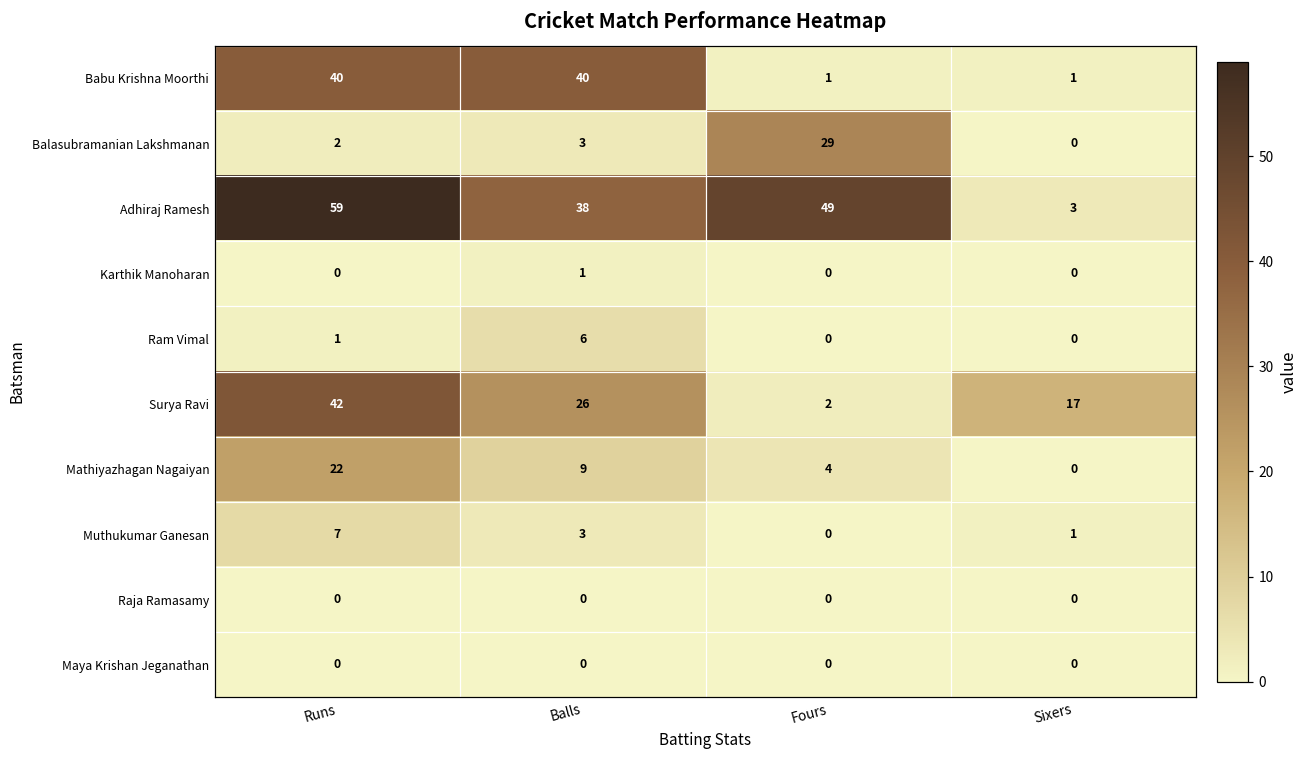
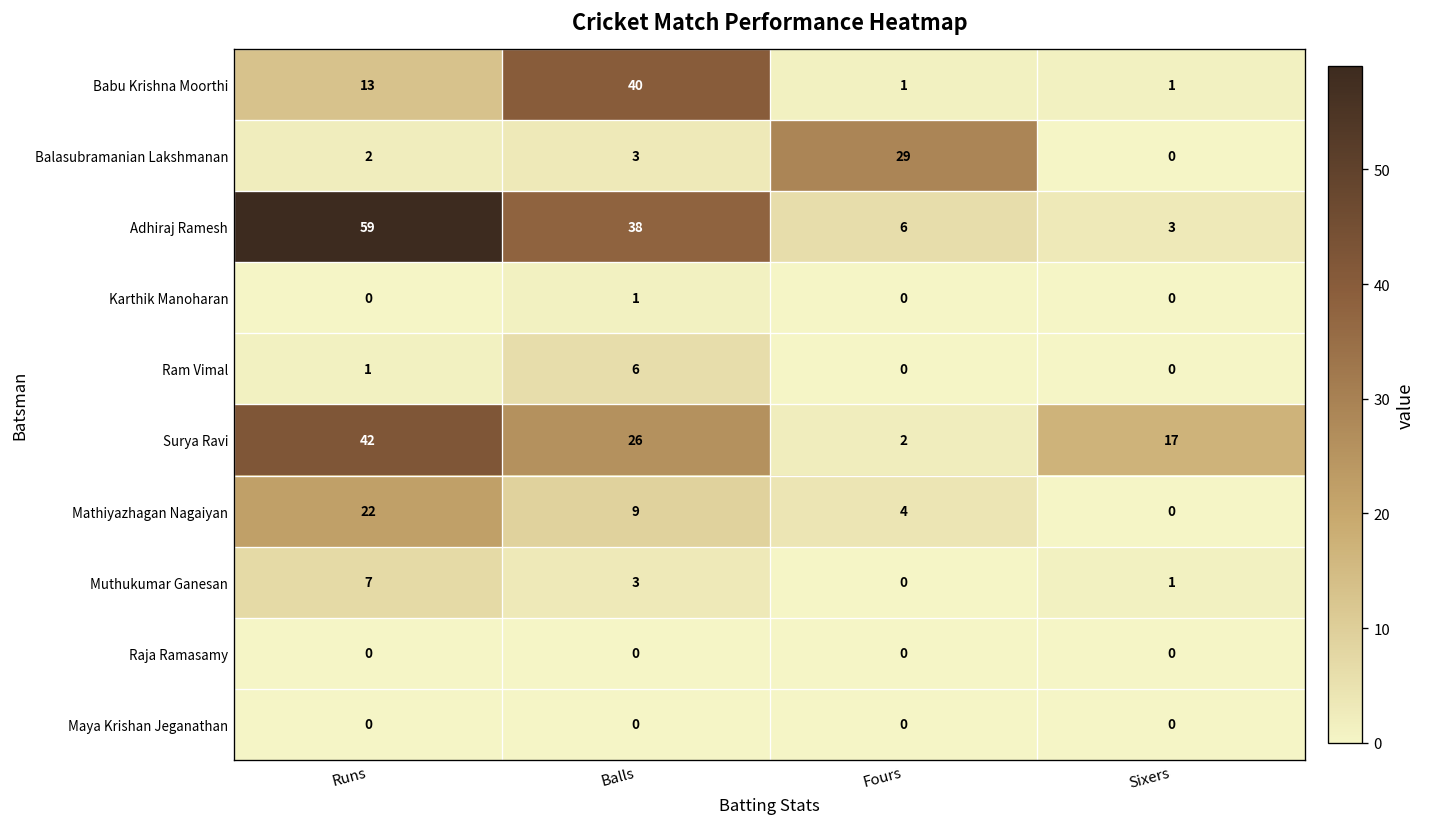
  {
    "Babu Krishna Moorthi": {
-     "Runs": 40,
+     "Runs": 13,
      "Balls": 40,
      "Fours": 1,
      "Sixers": 1
    },
    "Balasubramanian Lakshmanan": {
      "Runs": 2,
      "Balls": 3,
      "Fours": 29,
      "Sixers": 0
    },
    "Adhiraj Ramesh": {
      "Runs": 59,
      "Balls": 38,
-     "Fours": 49,
+     "Fours": 6,
      "Sixers": 3
    },
    "Karthik Manoharan": {
      "Runs": 0,
      "Balls": 1,
      "Fours": 0,
      "Sixers": 0
    },
    "Ram Vimal": {
      "Runs": 1,
      "Balls": 6,
      "Fours": 0,
      "Sixers": 0
    },
    "Surya Ravi": {
      "Runs": 42,
      "Balls": 26,
      "Fours": 2,
      "Sixers": 17
    },
    "Mathiyazhagan Nagaiyan": {
      "Runs": 22,
      "Balls": 9,
      "Fours": 4,
      "Sixers": 0
    },
    "Muthukumar Ganesan": {
      "Runs": 7,
      "Balls": 3,
      "Fours": 0,
      "Sixers": 1
    },
    "Raja Ramasamy": {
      "Runs": 0,
      "Balls": 0,
      "Fours": 0,
      "Sixers": 0
    },
    "Maya Krishan Jeganathan": {
      "Runs": 0,
      "Balls": 0,
      "Fours": 0,
      "Sixers": 0
    }
  }
